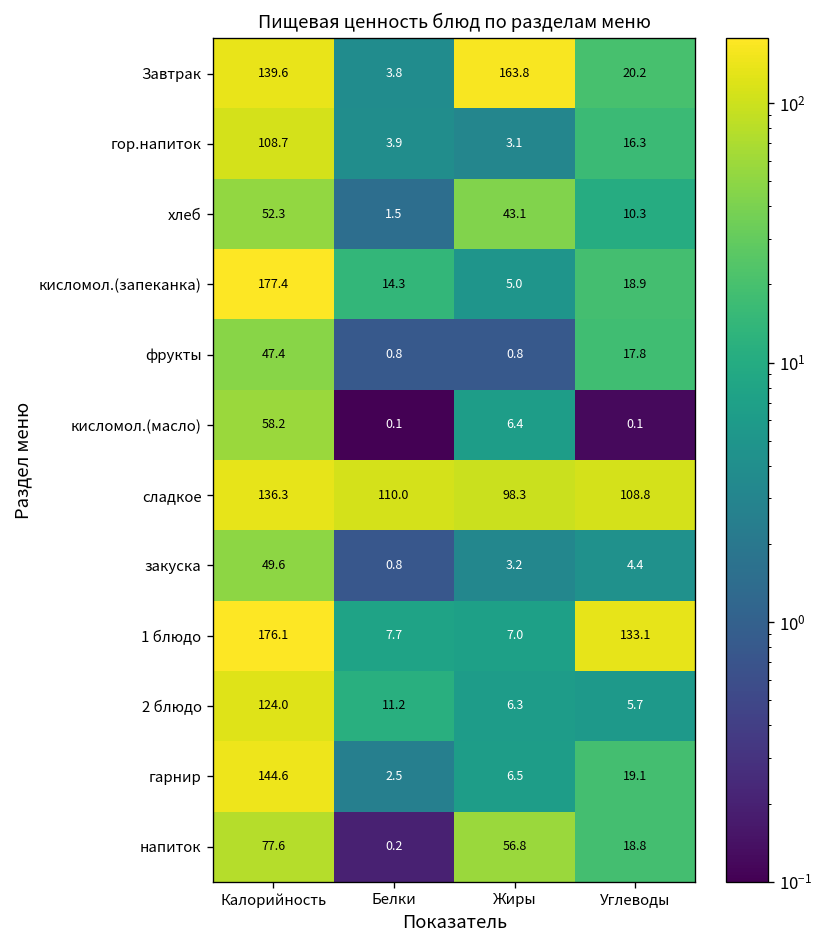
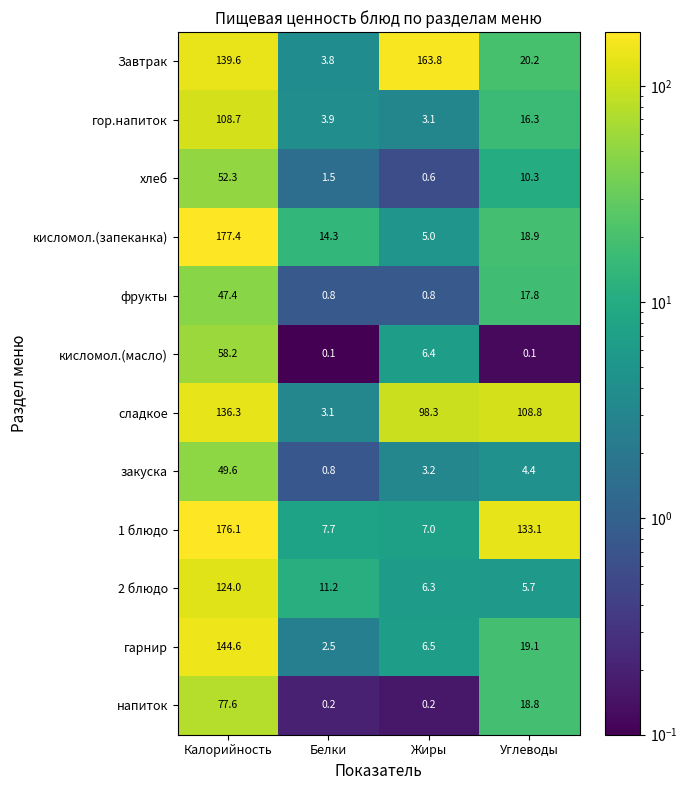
  {
    "Завтрак": {
      "Калорийность": 139.6,
      "Белки": 3.8,
      "Жиры": 163.8,
      "Углеводы": 20.2
    },
    "гор.напиток": {
      "Калорийность": 108.7,
      "Белки": 3.9,
      "Жиры": 3.1,
      "Углеводы": 16.3
    },
    "хлеб": {
      "Калорийность": 52.3,
      "Белки": 1.5,
-     "Жиры": 43.1,
+     "Жиры": 0.6,
      "Углеводы": 10.3
    },
    "кисломол.(запеканка)": {
      "Калорийность": 177.4,
      "Белки": 14.3,
      "Жиры": 5.0,
      "Углеводы": 18.9
    },
    "фрукты": {
      "Калорийность": 47.4,
      "Белки": 0.8,
      "Жиры": 0.8,
      "Углеводы": 17.8
    },
    "кисломол.(масло)": {
      "Калорийность": 58.2,
      "Белки": 0.1,
      "Жиры": 6.4,
      "Углеводы": 0.1
    },
    "сладкое": {
      "Калорийность": 136.3,
-     "Белки": 110.0,
+     "Белки": 3.1,
      "Жиры": 98.3,
      "Углеводы": 108.8
    },
    "закуска": {
      "Калорийность": 49.6,
      "Белки": 0.8,
      "Жиры": 3.2,
      "Углеводы": 4.4
    },
    "1 блюдо": {
      "Калорийность": 176.1,
      "Белки": 7.7,
      "Жиры": 7.0,
      "Углеводы": 133.1
    },
    "2 блюдо": {
      "Калорийность": 124.0,
      "Белки": 11.2,
      "Жиры": 6.3,
      "Углеводы": 5.7
    },
    "гарнир": {
      "Калорийность": 144.6,
      "Белки": 2.5,
      "Жиры": 6.5,
      "Углеводы": 19.1
    },
    "напиток": {
      "Калорийность": 77.6,
      "Белки": 0.2,
-     "Жиры": 56.8,
+     "Жиры": 0.2,
      "Углеводы": 18.8
    }
  }
